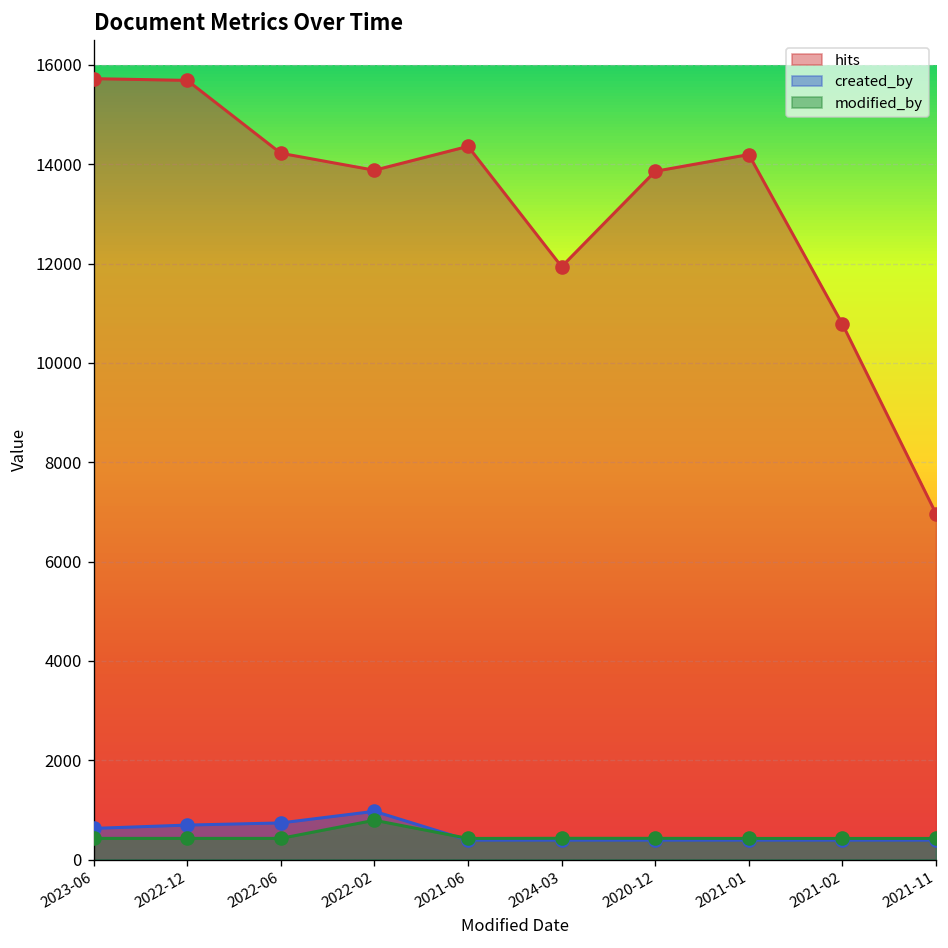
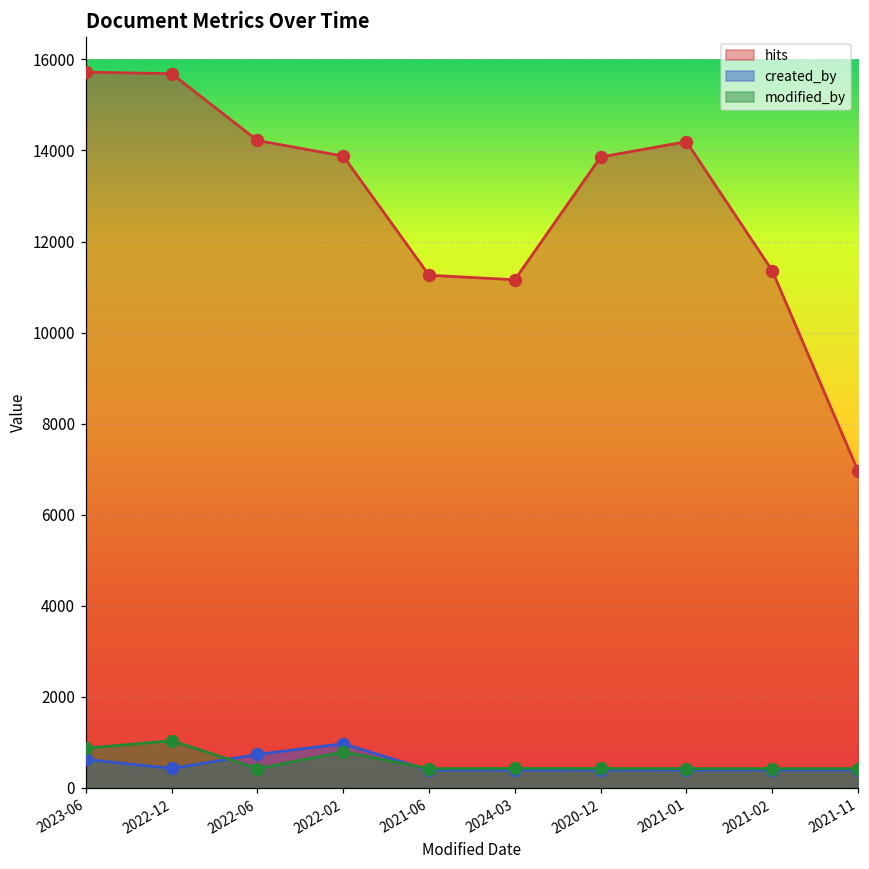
  {
    "hits": {
      "2023-06": 15700,
      "2022-12": 15700,
      "2022-06": 14200,
      "2022-02": 13900,
-     "2021-06": 14400,
-     "2024-03": 11900,
+     "2021-06": 11300,
+     "2024-03": 11200,
      "2020-12": 13900,
      "2021-01": 14200,
-     "2021-02": 10800,
+     "2021-02": 11400,
      "2021-11": 7000
    },
    "created_by": {
      "2023-06": 600,
-     "2022-12": 700,
+     "2022-12": 400,
      "2022-06": 700,
      "2022-02": 1000
    },
    "modified_by": {
-     "2023-06": 400,
-     "2022-12": 400,
+     "2023-06": 900,
+     "2022-12": 1000,
      "2022-06": 400,
      "2022-02": 800
    }
  }
